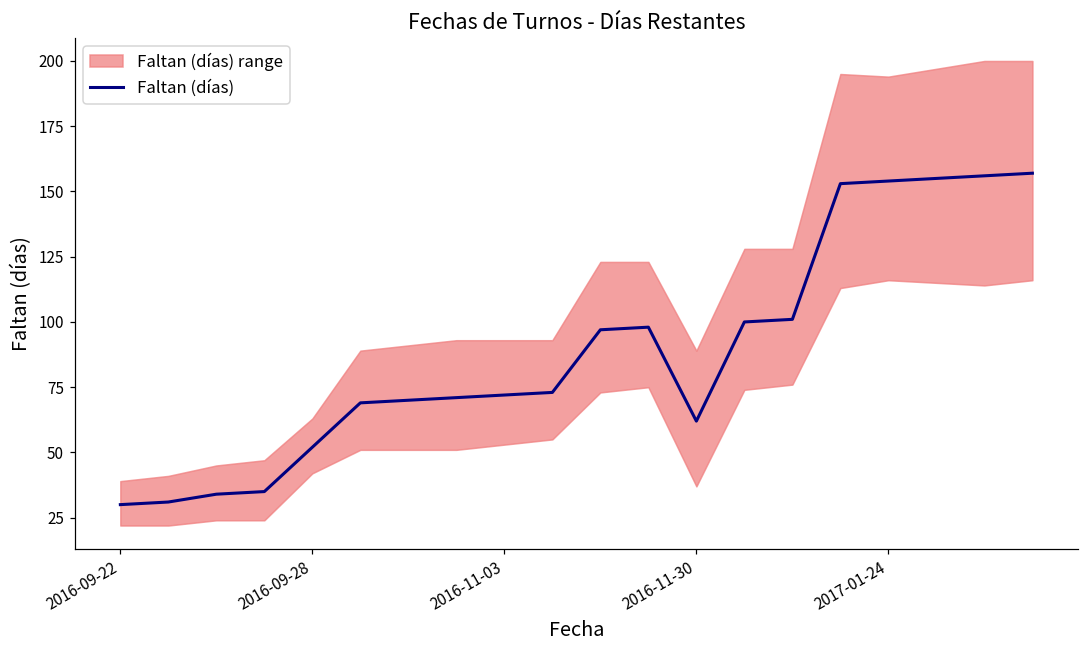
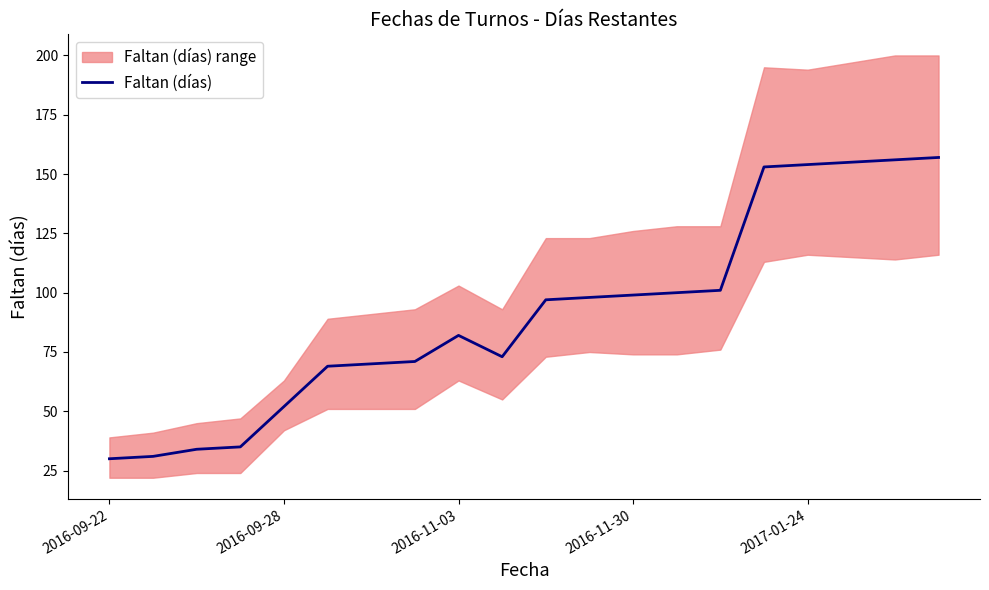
  {
    "Faltan (días)": {
      "2016-09-22": 30,
      "2016-09-28": 52,
-     "2016-11-03": 72,
-     "2016-11-30": 62,
+     "2016-11-03": 82,
+     "2016-11-30": 99,
      "2017-01-24": 154
    }
  }
